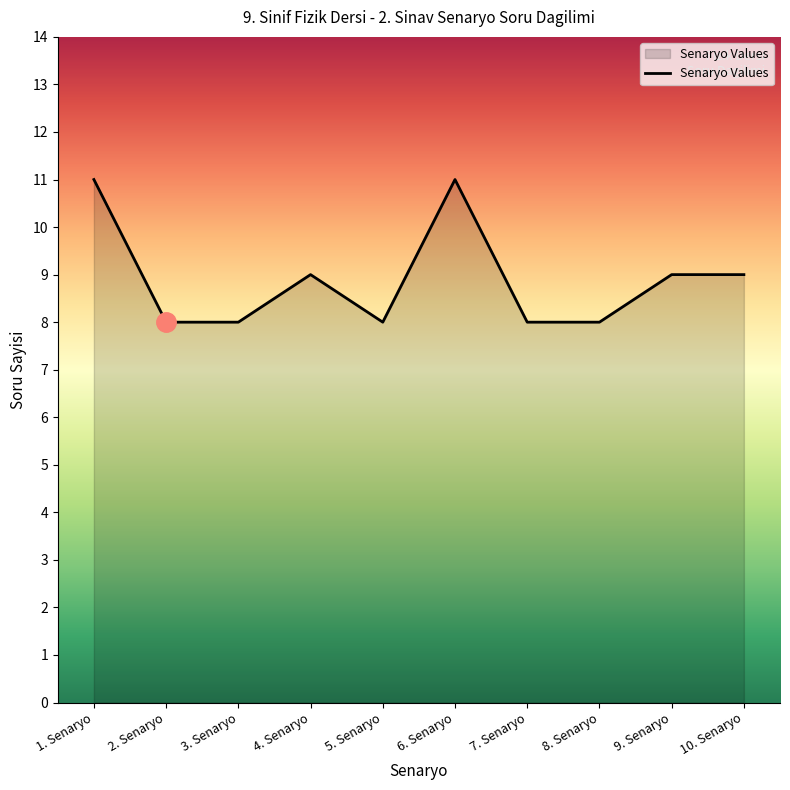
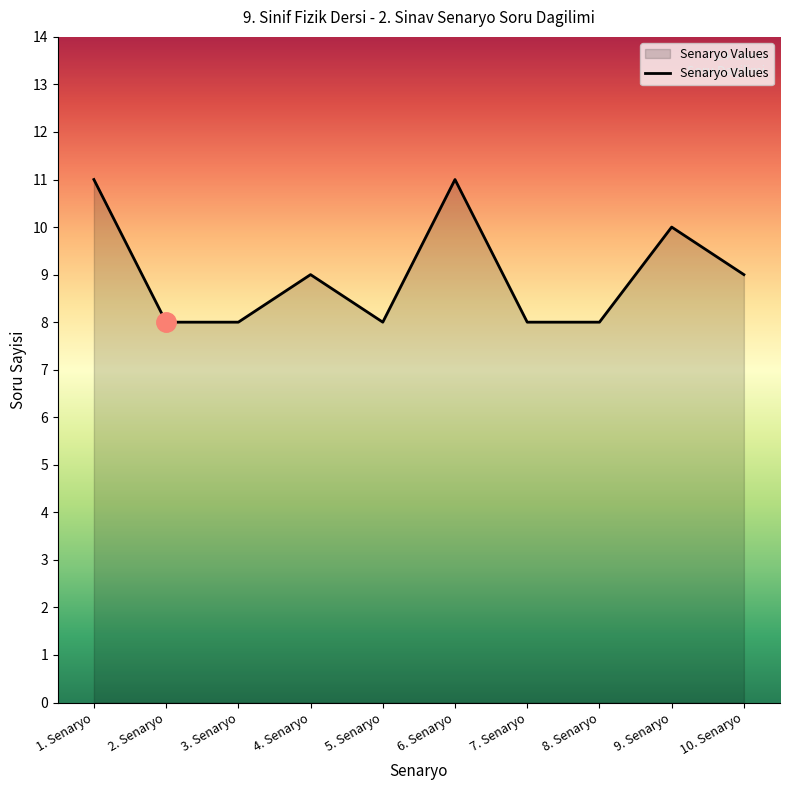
  {
    "Senaryo Values": {
      "1. Senaryo": 11,
      "3. Senaryo": 8,
      "4. Senaryo": 9,
      "5. Senaryo": 8,
      "6. Senaryo": 11,
      "7. Senaryo": 8,
      "8. Senaryo": 8,
-     "9. Senaryo": 9,
+     "9. Senaryo": 10,
      "10. Senaryo": 9
    }
  }
